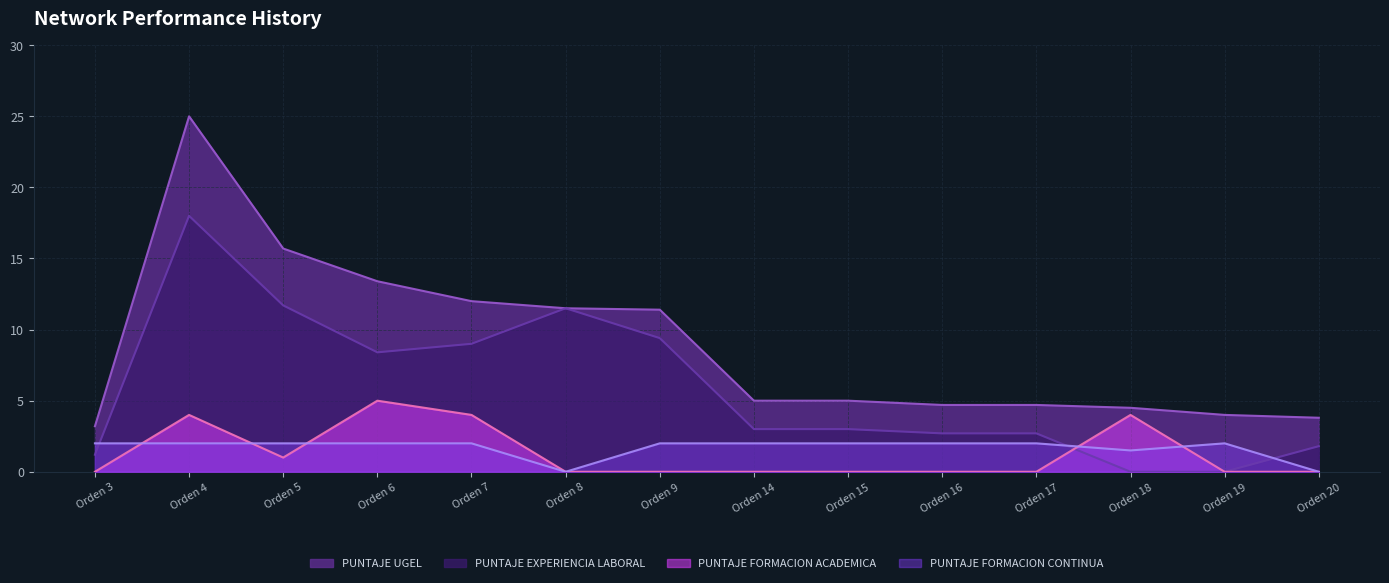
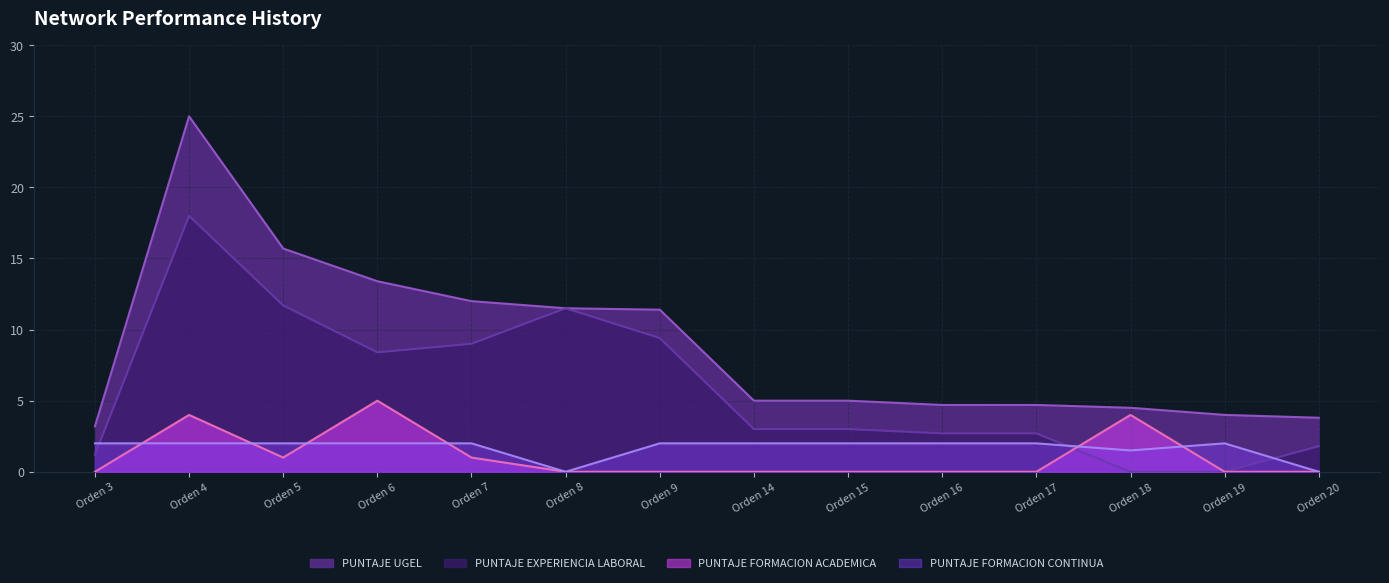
  {
    "PUNTAJE FORMACION ACADEMICA": {
      "Orden 3": 0,
      "Orden 4": 4,
      "Orden 5": 1,
      "Orden 6": 5,
-     "Orden 7": 4,
+     "Orden 7": 1,
      "Orden 9": 0,
      "Orden 14": 0,
      "Orden 15": 0,
      "Orden 16": 0,
      "Orden 17": 0,
      "Orden 18": 4
    }
  }
